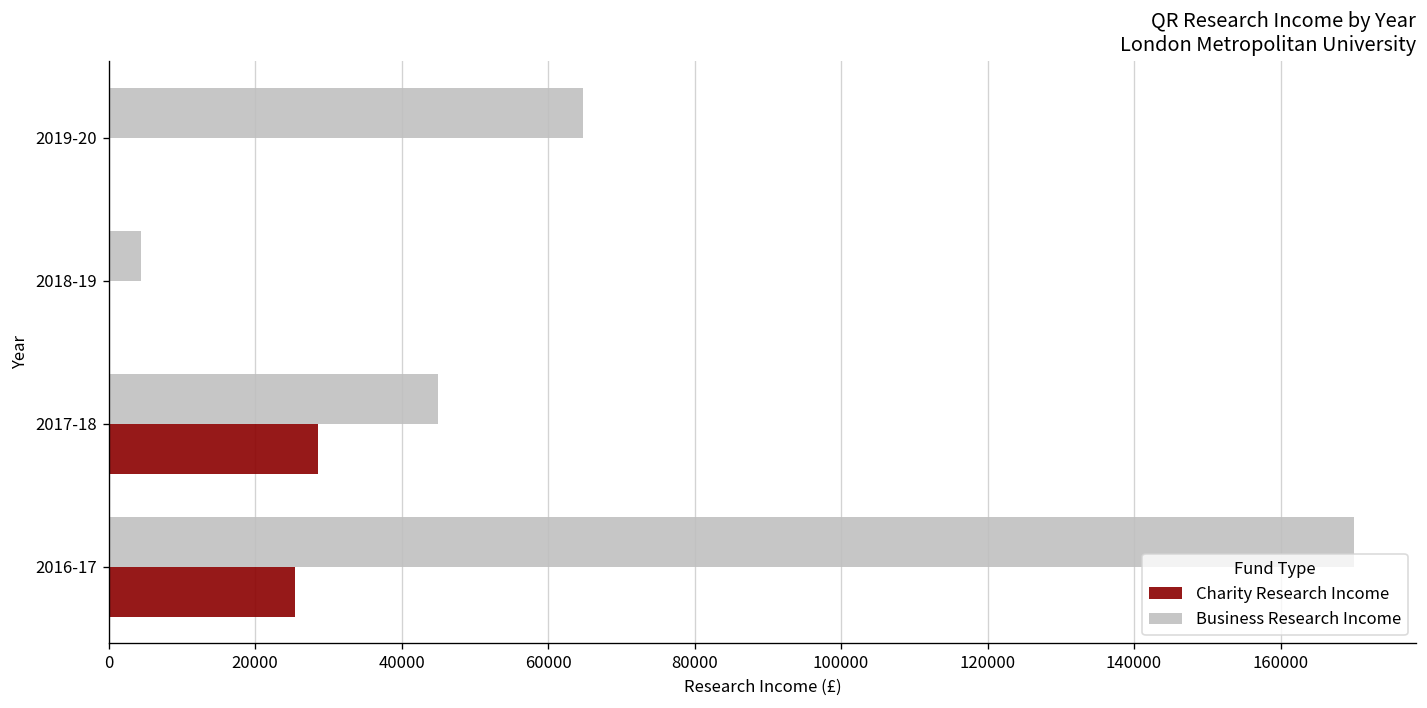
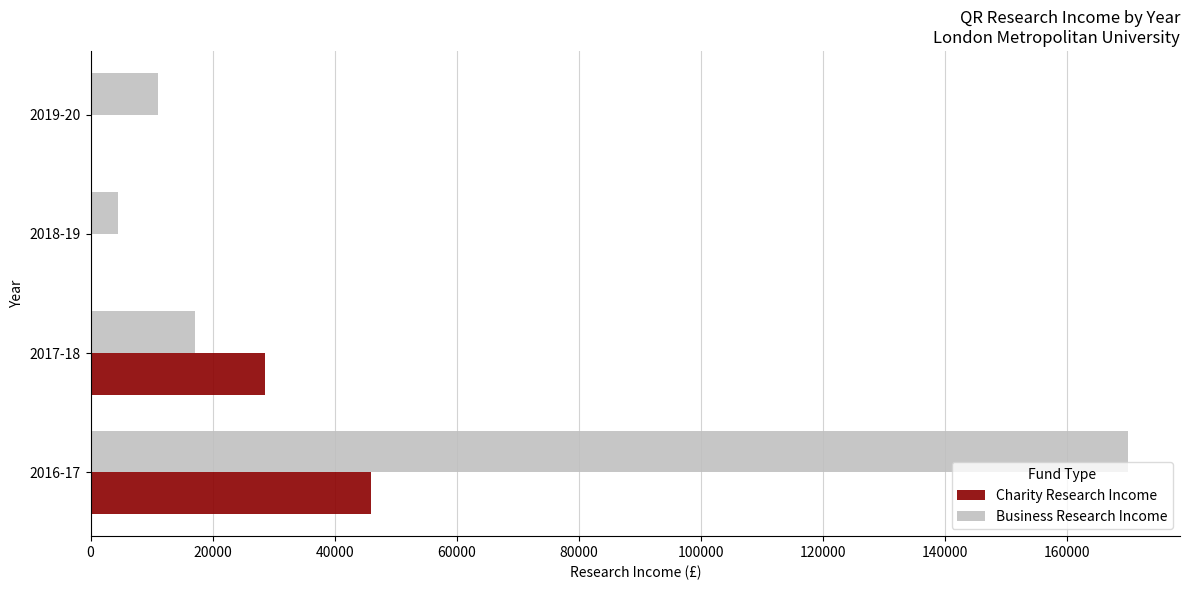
  {
    "Charity Research Income": {
      "2019-20": 0,
      "2018-19": 0,
      "2017-18": 29000,
-     "2016-17": 25000
+     "2016-17": 46000
    },
    "Business Research Income": {
-     "2019-20": 65000,
+     "2019-20": 11000,
      "2018-19": 4000,
-     "2017-18": 45000,
+     "2017-18": 17000,
      "2016-17": 170000
    }
  }
